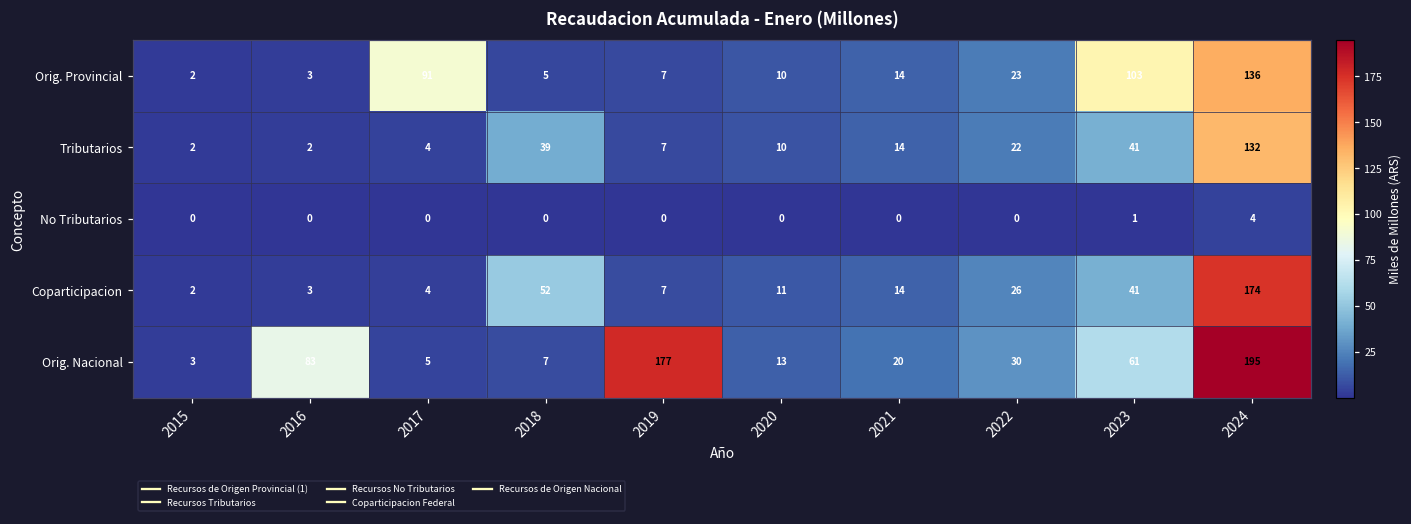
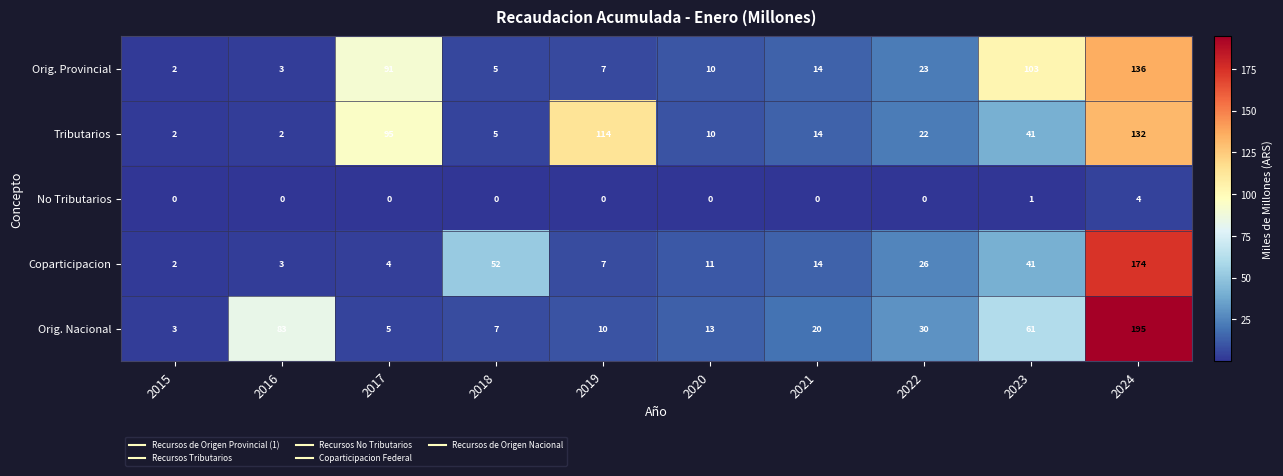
  {
    "Orig. Provincial": {
      "2015": 2,
      "2016": 3,
      "2018": 5,
      "2019": 7,
      "2020": 10,
      "2021": 14,
      "2022": 23,
      "2023": 103,
      "2024": 136
    },
    "Tributarios": {
      "2015": 2,
      "2016": 2,
-     "2017": 4,
-     "2018": 39,
-     "2019": 7,
+     "2017": 95,
+     "2018": 5,
+     "2019": 114,
      "2020": 10,
      "2021": 14,
      "2022": 22,
      "2023": 41,
      "2024": 132
    },
    "No Tributarios": {
      "2015": 0,
      "2016": 0,
      "2017": 0,
      "2018": 0,
      "2019": 0,
      "2020": 0,
      "2021": 0,
      "2022": 0,
      "2023": 1,
      "2024": 4
    },
    "Coparticipacion": {
      "2015": 2,
      "2016": 3,
      "2017": 4,
      "2018": 52,
      "2019": 7,
      "2020": 11,
      "2021": 14,
      "2022": 26,
      "2023": 41,
      "2024": 174
    },
    "Orig. Nacional": {
      "2015": 3,
      "2017": 5,
      "2018": 7,
-     "2019": 177,
+     "2019": 10,
      "2020": 13,
      "2021": 20,
      "2022": 30,
      "2023": 61,
      "2024": 195
    }
  }
